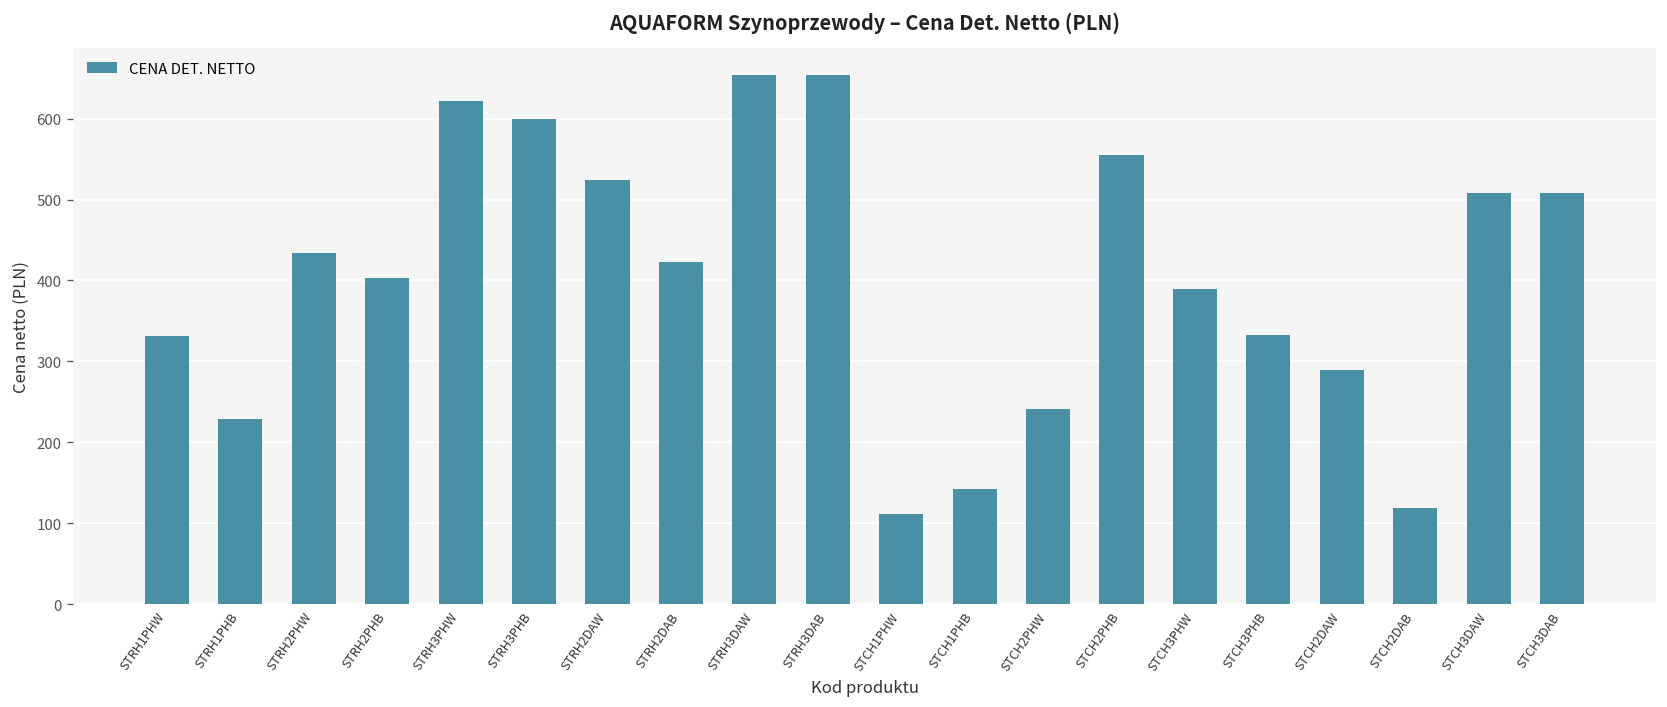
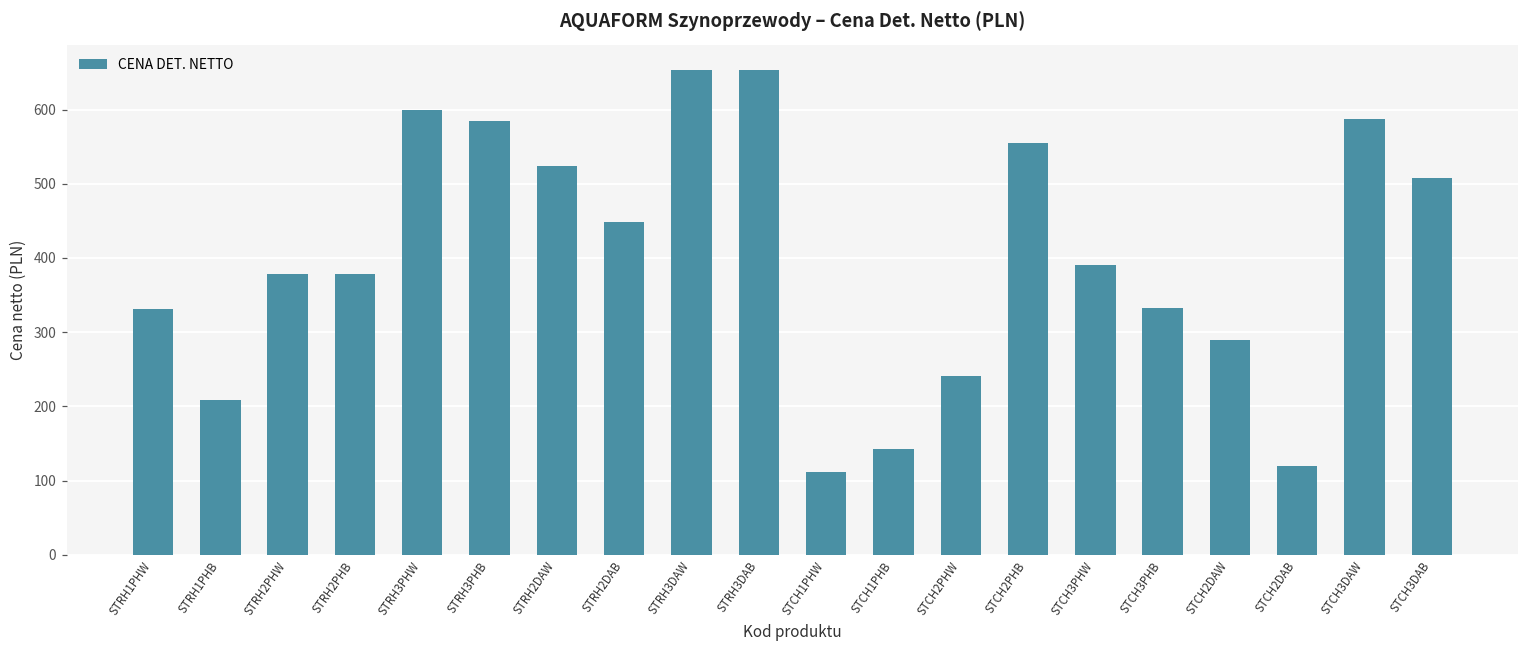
  {
    "STRH1PHW": 330,
-   "STRH1PHB": 230,
-   "STRH2PHW": 430,
-   "STRH2PHB": 400,
-   "STRH3PHW": 620,
-   "STRH3PHB": 600,
+   "STRH1PHB": 210,
+   "STRH2PHW": 380,
+   "STRH2PHB": 380,
+   "STRH3PHW": 600,
+   "STRH3PHB": 580,
    "STRH2DAW": 520,
-   "STRH2DAB": 420,
+   "STRH2DAB": 450,
    "STRH3DAW": 650,
    "STRH3DAB": 650,
    "STCH1PHW": 110,
    "STCH1PHB": 140,
    "STCH2PHW": 240,
    "STCH2PHB": 560,
    "STCH3PHW": 390,
    "STCH3PHB": 330,
    "STCH2DAW": 290,
    "STCH2DAB": 120,
-   "STCH3DAW": 510,
+   "STCH3DAW": 590,
    "STCH3DAB": 510
  }
